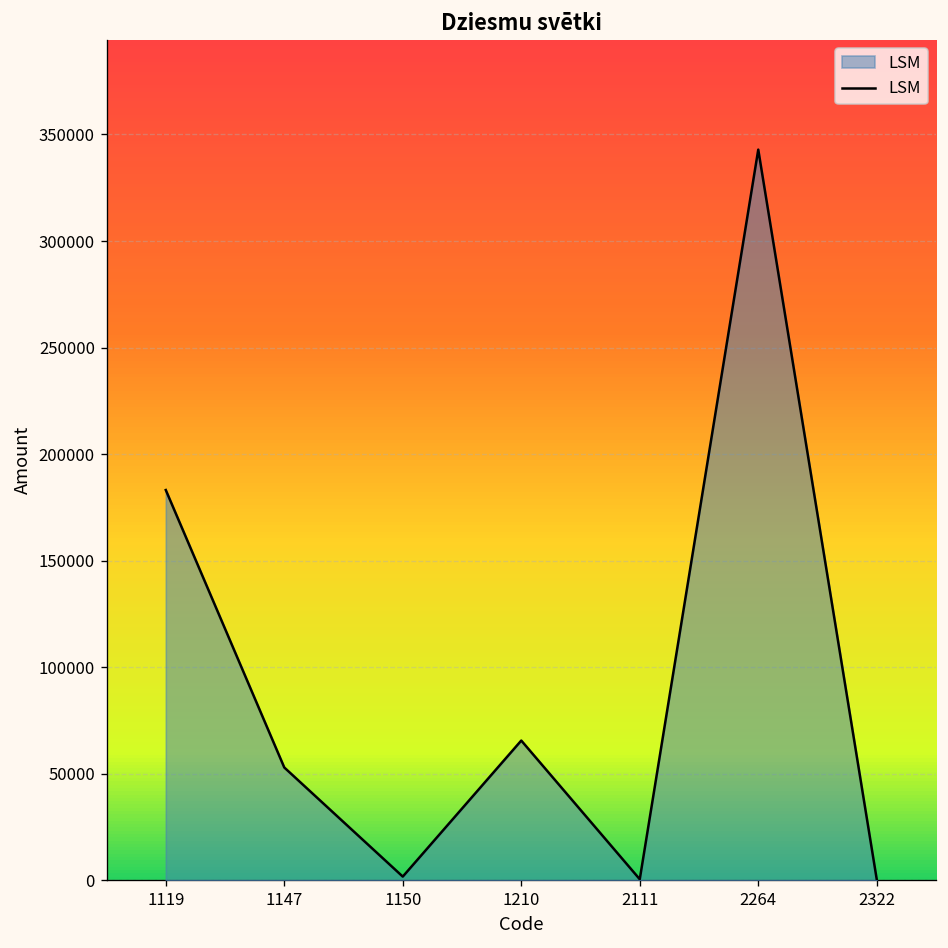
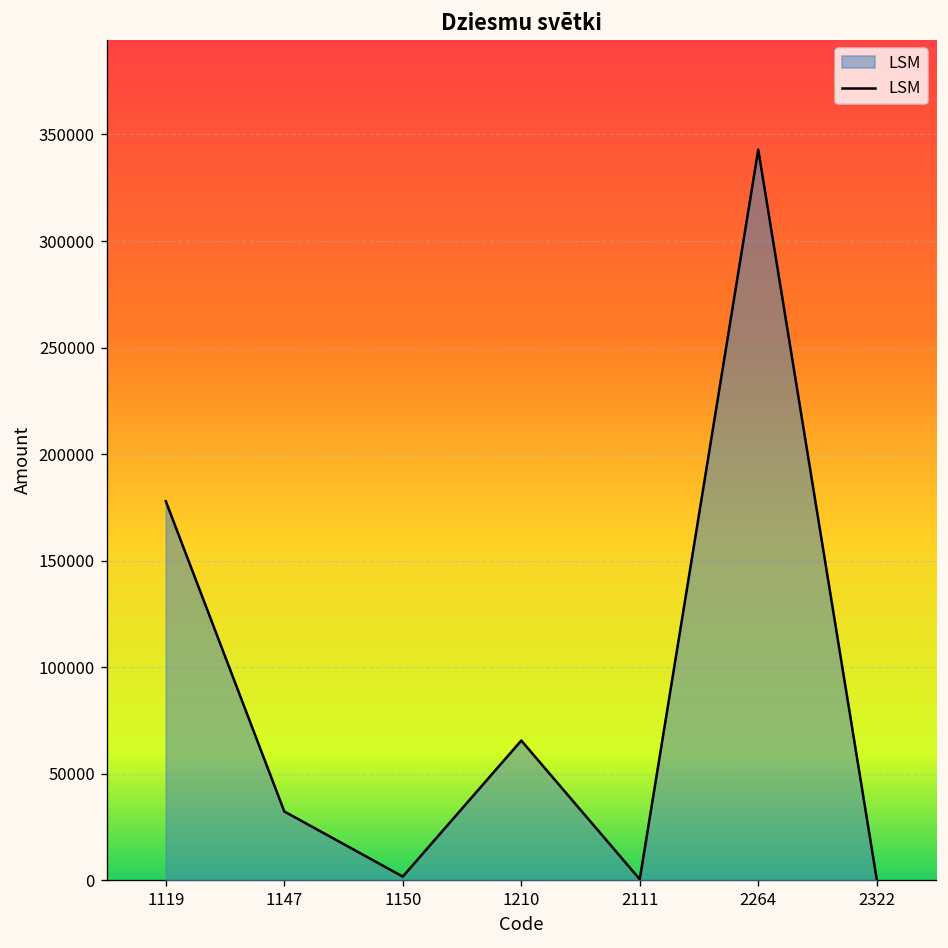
  {
-   "1119": 183000,
-   "1147": 53000,
+   "1119": 178000,
+   "1147": 32000,
    "1150": 2000,
    "1210": 66000,
    "2111": 1000,
    "2264": 343000,
    "2322": 1000
  }
